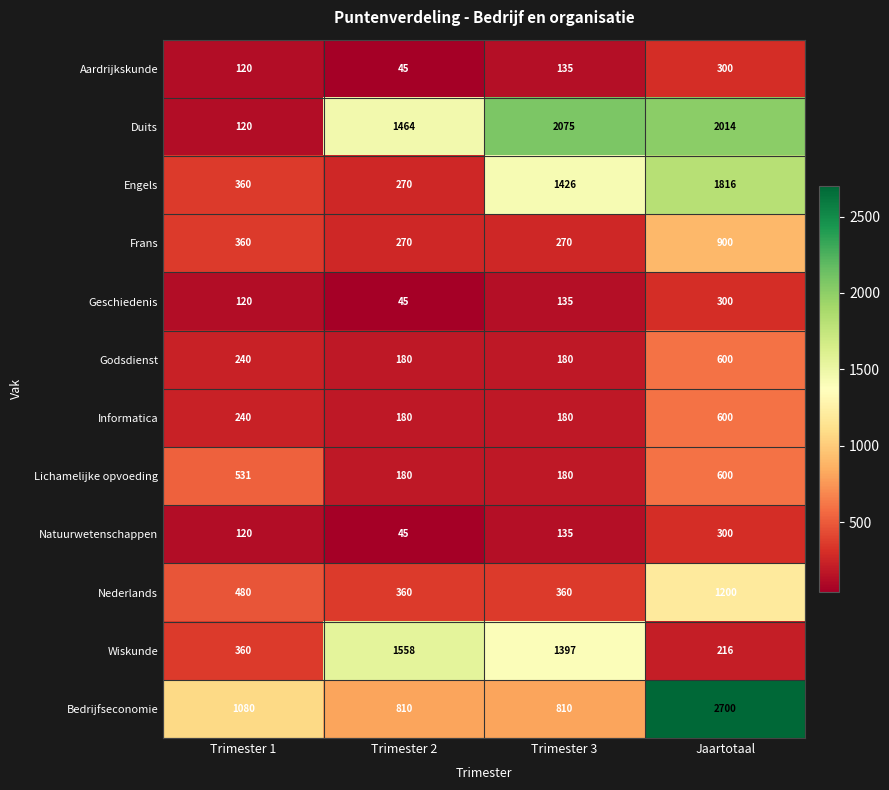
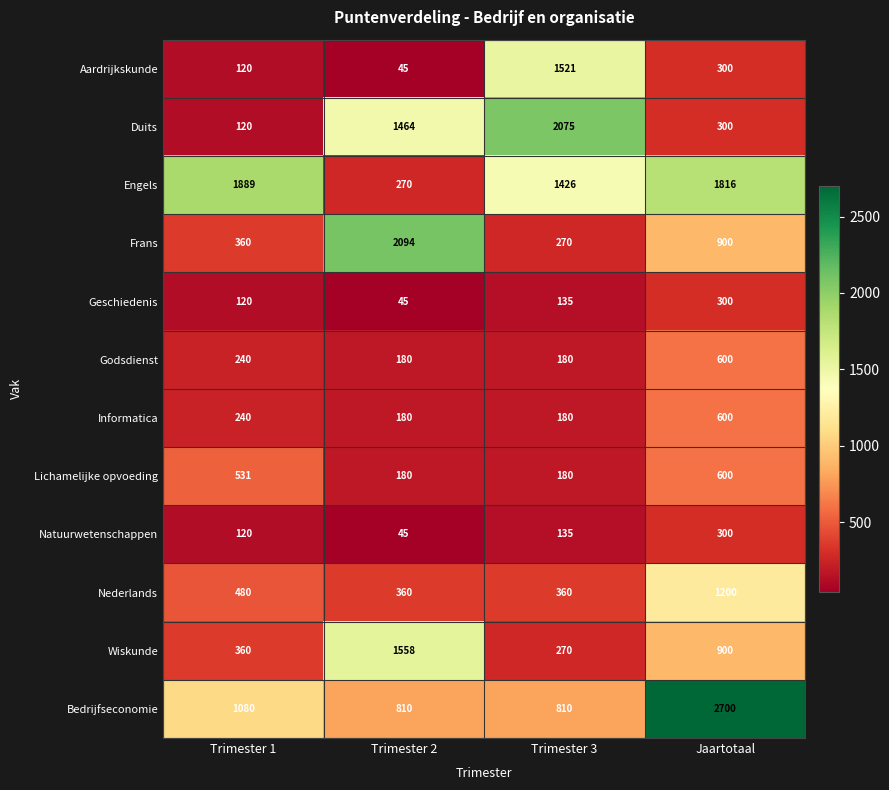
  {
    "Aardrijkskunde": {
      "Trimester 1": 120,
      "Trimester 2": 45,
-     "Trimester 3": 135,
+     "Trimester 3": 1521,
      "Jaartotaal": 300
    },
    "Duits": {
      "Trimester 1": 120,
      "Trimester 2": 1464,
      "Trimester 3": 2075,
-     "Jaartotaal": 2014
+     "Jaartotaal": 300
    },
    "Engels": {
-     "Trimester 1": 360,
+     "Trimester 1": 1889,
      "Trimester 2": 270,
      "Trimester 3": 1426,
      "Jaartotaal": 1816
    },
    "Frans": {
      "Trimester 1": 360,
-     "Trimester 2": 270,
+     "Trimester 2": 2094,
      "Trimester 3": 270,
      "Jaartotaal": 900
    },
    "Geschiedenis": {
      "Trimester 1": 120,
      "Trimester 2": 45,
      "Trimester 3": 135,
      "Jaartotaal": 300
    },
    "Godsdienst": {
      "Trimester 1": 240,
      "Trimester 2": 180,
      "Trimester 3": 180,
      "Jaartotaal": 600
    },
    "Informatica": {
      "Trimester 1": 240,
      "Trimester 2": 180,
      "Trimester 3": 180,
      "Jaartotaal": 600
    },
    "Lichamelijke opvoeding": {
      "Trimester 1": 531,
      "Trimester 2": 180,
      "Trimester 3": 180,
      "Jaartotaal": 600
    },
    "Natuurwetenschappen": {
      "Trimester 1": 120,
      "Trimester 2": 45,
      "Trimester 3": 135,
      "Jaartotaal": 300
    },
    "Nederlands": {
      "Trimester 1": 480,
      "Trimester 2": 360,
      "Trimester 3": 360,
      "Jaartotaal": 1200
    },
    "Wiskunde": {
      "Trimester 1": 360,
      "Trimester 2": 1558,
-     "Trimester 3": 1397,
-     "Jaartotaal": 216
+     "Trimester 3": 270,
+     "Jaartotaal": 900
    },
    "Bedrijfseconomie": {
      "Trimester 1": 1080,
      "Trimester 2": 810,
      "Trimester 3": 810,
      "Jaartotaal": 2700
    }
  }
